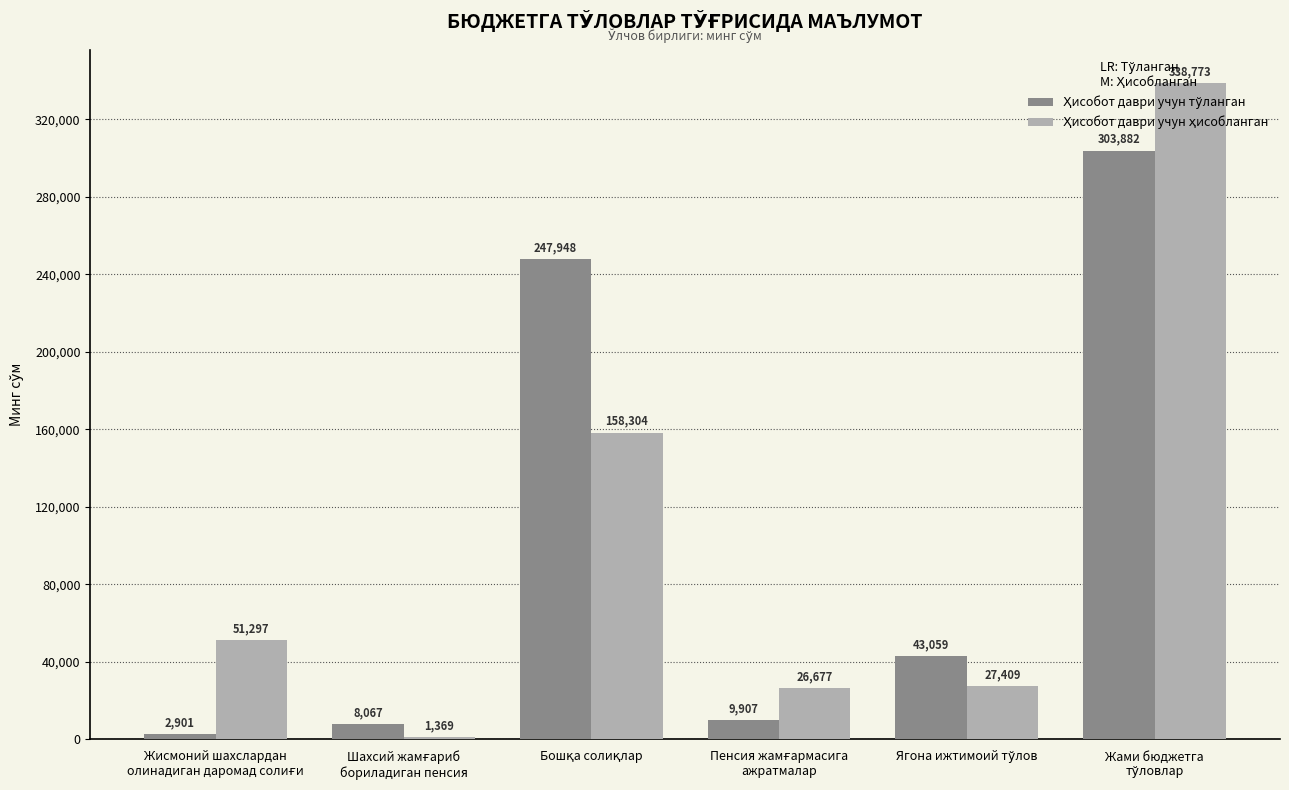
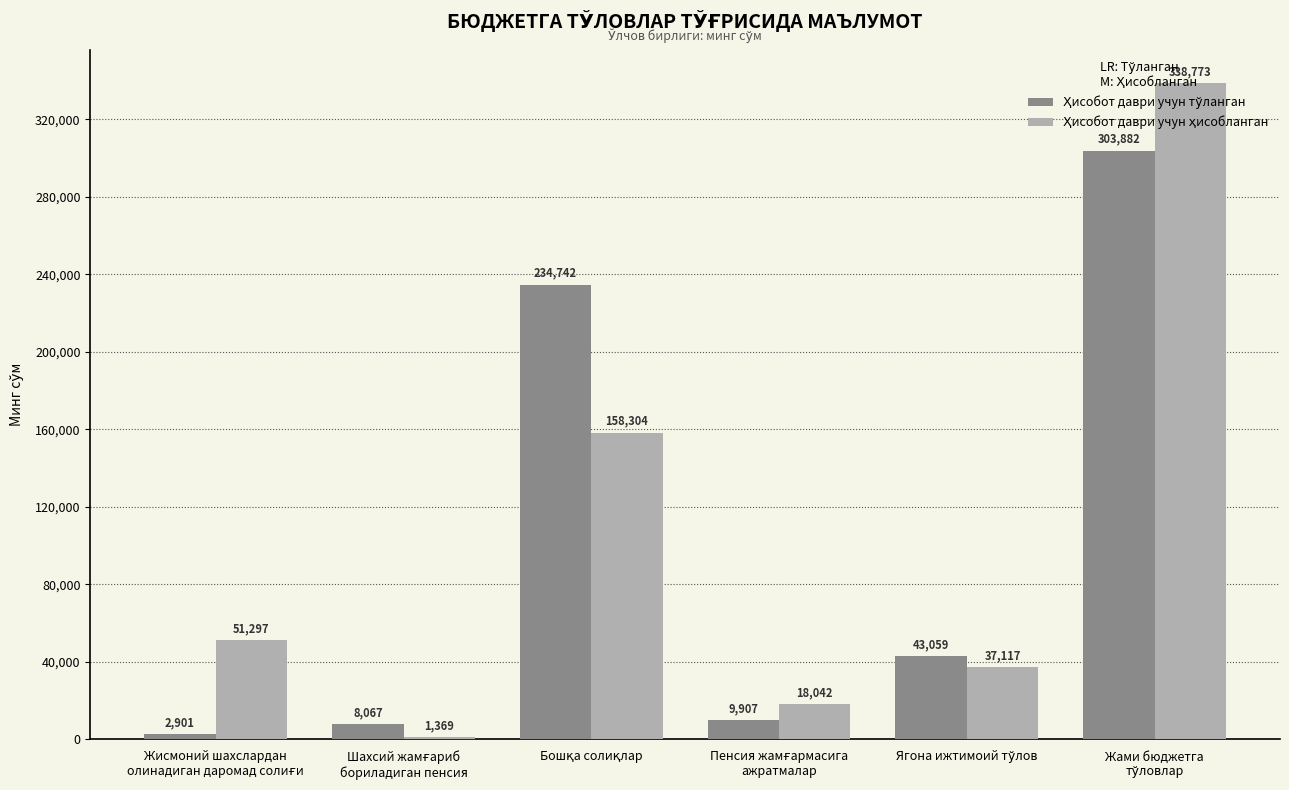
  {
    "Ҳисобот даври учун тўланган": {
      "Жисмоний шахслардан олинадиган даромад солиғи": "2,901",
      "Шахсий жамғариб бориладиган пенсия": "8,067",
-     "Бошқа солиқлар": "247,948",
+     "Бошқа солиқлар": "234,742",
      "Пенсия жамғармасига ажратмалар": "9,907",
      "Ягона ижтимоий тўлов": "43,059",
      "Жами бюджетга тўловлар": "303,882"
    },
    "Ҳисобот даври учун ҳисобланган": {
      "Жисмоний шахслардан олинадиган даромад солиғи": "51,297",
      "Шахсий жамғариб бориладиган пенсия": "1,369",
      "Бошқа солиқлар": "158,304",
-     "Пенсия жамғармасига ажратмалар": "26,677",
-     "Ягона ижтимоий тўлов": "27,409",
+     "Пенсия жамғармасига ажратмалар": "18,042",
+     "Ягона ижтимоий тўлов": "37,117",
      "Жами бюджетга тўловлар": "338,773"
    }
  }
